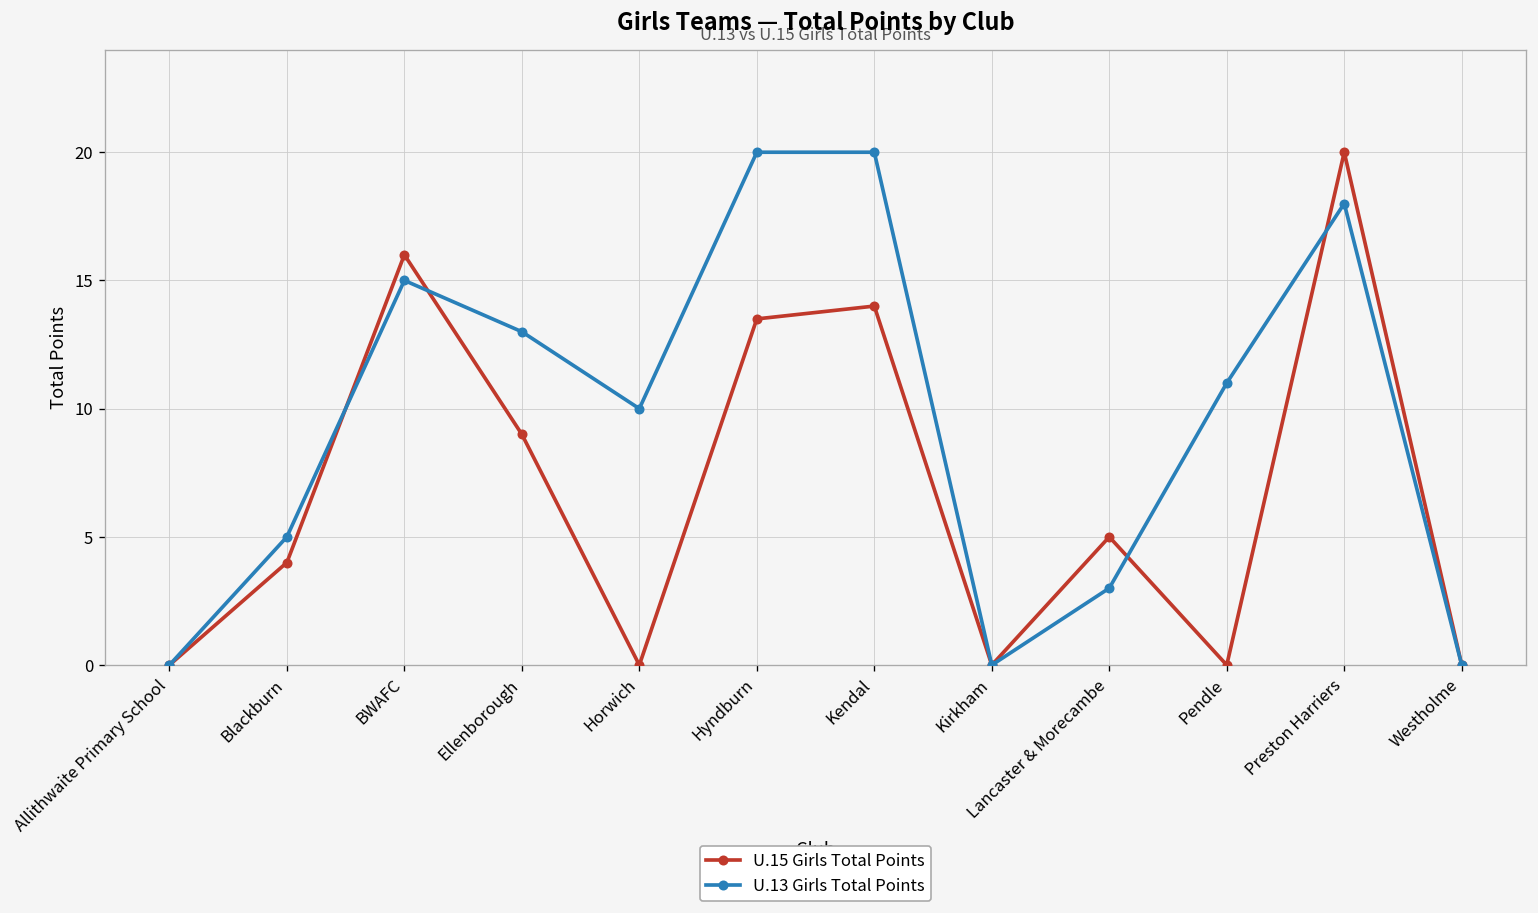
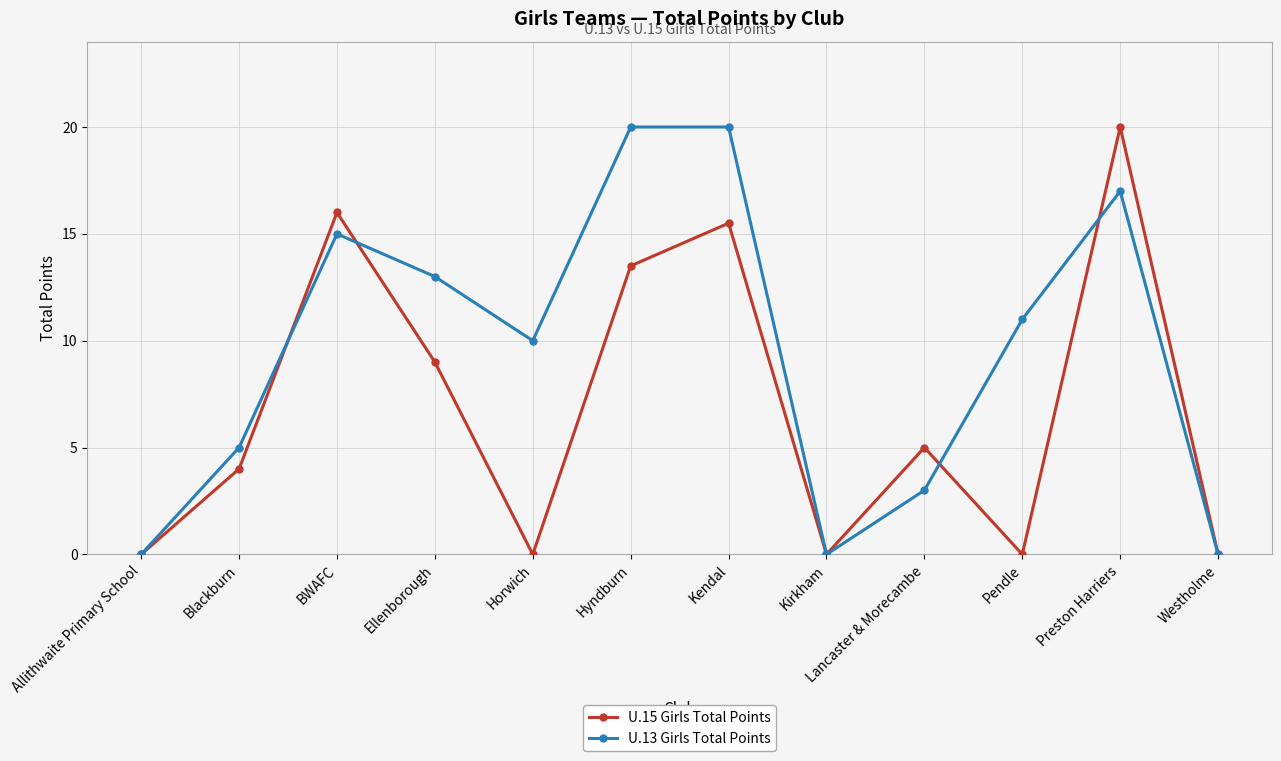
  {
    "U.15 Girls Total Points": {
      "Blackburn": 4.0,
      "BWAFC": 16.0,
      "Ellenborough": 9.0,
      "Horwich": 0.0,
      "Hyndburn": 13.5,
-     "Kendal": 14.0,
+     "Kendal": 15.5,
      "Lancaster & Morecambe": 5.0,
      "Pendle": 0.0,
      "Preston Harriers": 20.0
    },
    "U.13 Girls Total Points": {
      "Blackburn": 5,
      "BWAFC": 15,
      "Ellenborough": 13,
      "Horwich": 10,
      "Hyndburn": 20,
      "Kendal": 20,
      "Lancaster & Morecambe": 3,
      "Pendle": 11,
-     "Preston Harriers": 18
+     "Preston Harriers": 17
    }
  }
